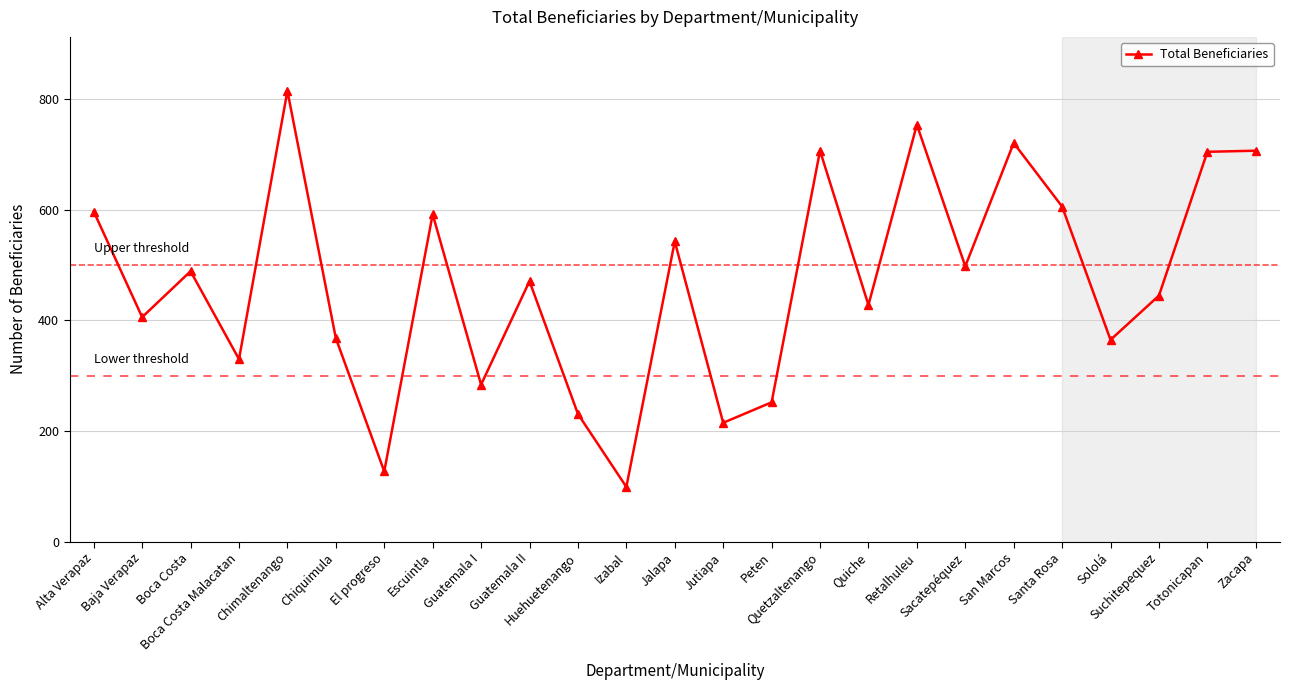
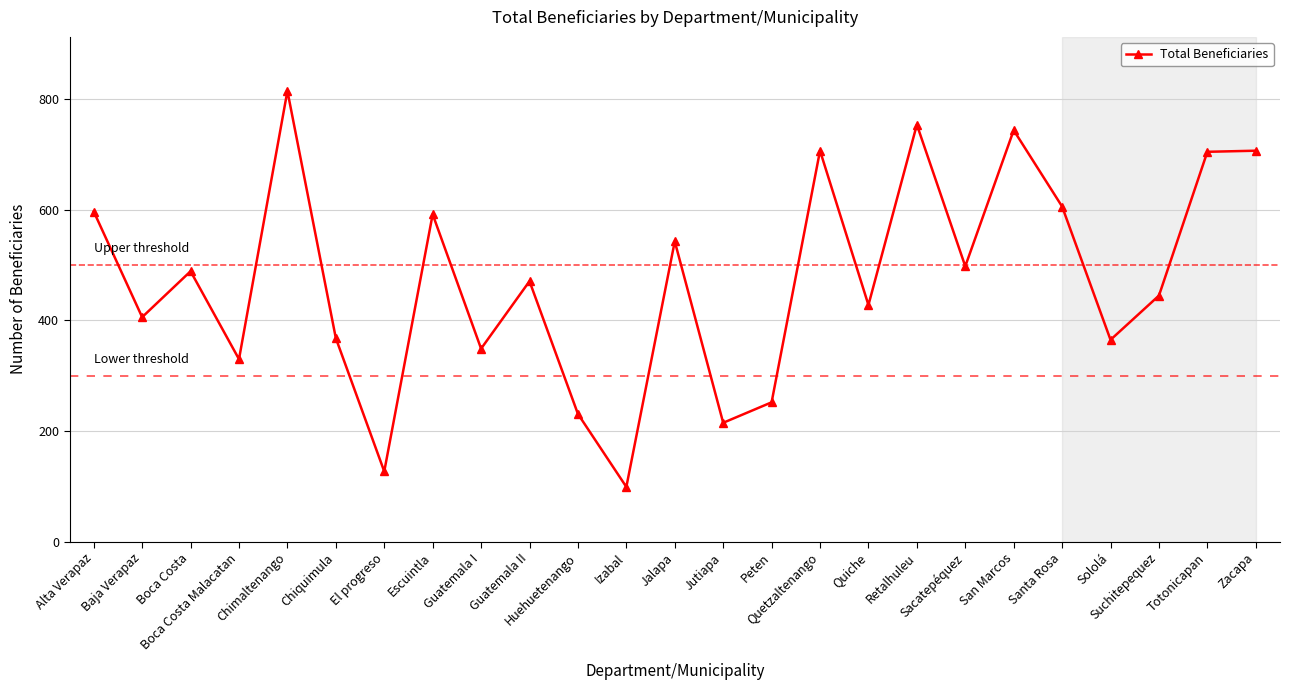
  {
    "Alta Verapaz": 600,
    "Baja Verapaz": 410,
    "Boca Costa": 490,
    "Boca Costa Malacatan": 330,
    "Chimaltenango": 820,
    "Chiquimula": 370,
    "El progreso": 130,
    "Escuintla": 590,
-   "Guatemala I": 280,
+   "Guatemala I": 350,
    "Guatemala II": 470,
    "Huehuetenango": 230,
    "Izabal": 100,
    "Jalapa": 540,
    "Jutiapa": 220,
    "Peten": 250,
    "Quetzaltenango": 710,
    "Quiche": 430,
    "Retalhuleu": 750,
    "Sacatepéquez": 500,
-   "San Marcos": 720,
+   "San Marcos": 740,
    "Santa Rosa": 610,
    "Sololá": 370,
    "Suchitepequez": 450,
    "Totonicapan": 710,
    "Zacapa": 710
  }
